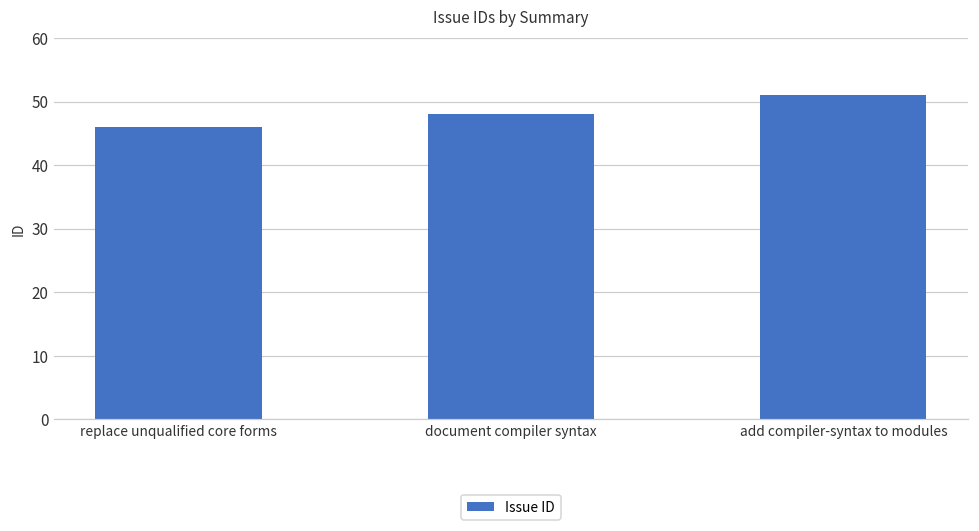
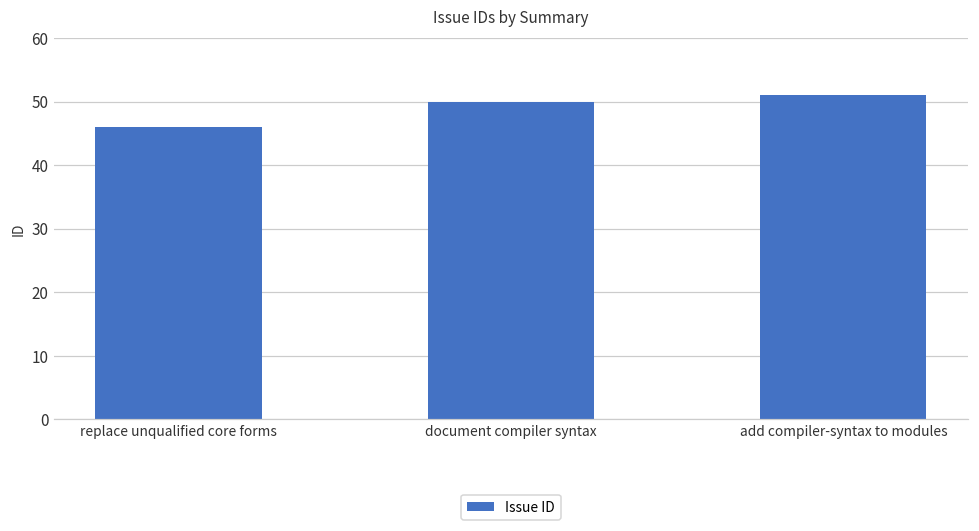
  {
    "replace unqualified core forms": 46,
-   "document compiler syntax": 48,
+   "document compiler syntax": 50,
    "add compiler-syntax to modules": 51
  }
